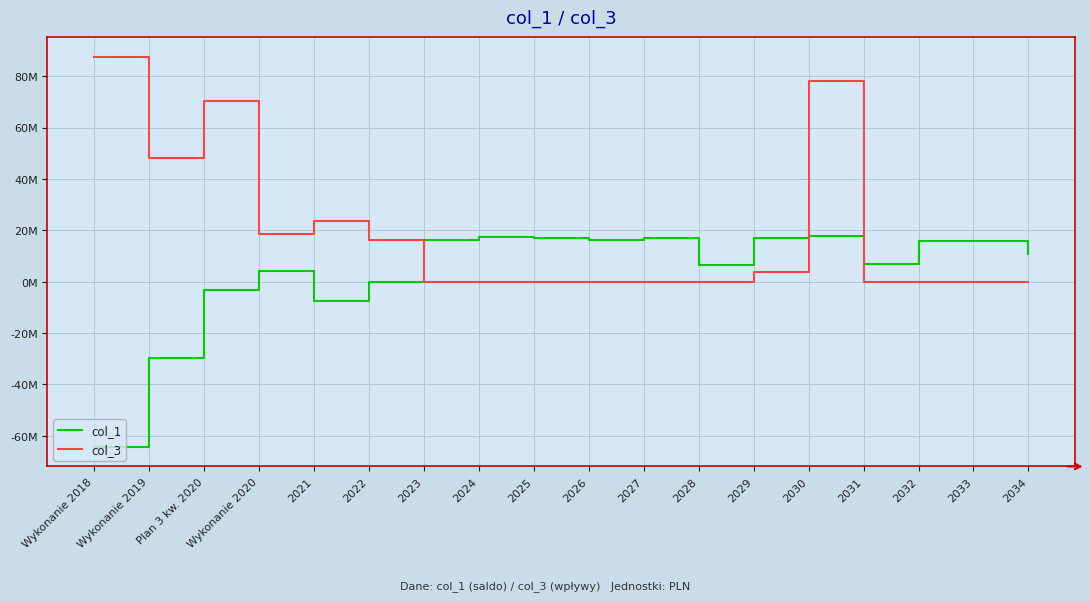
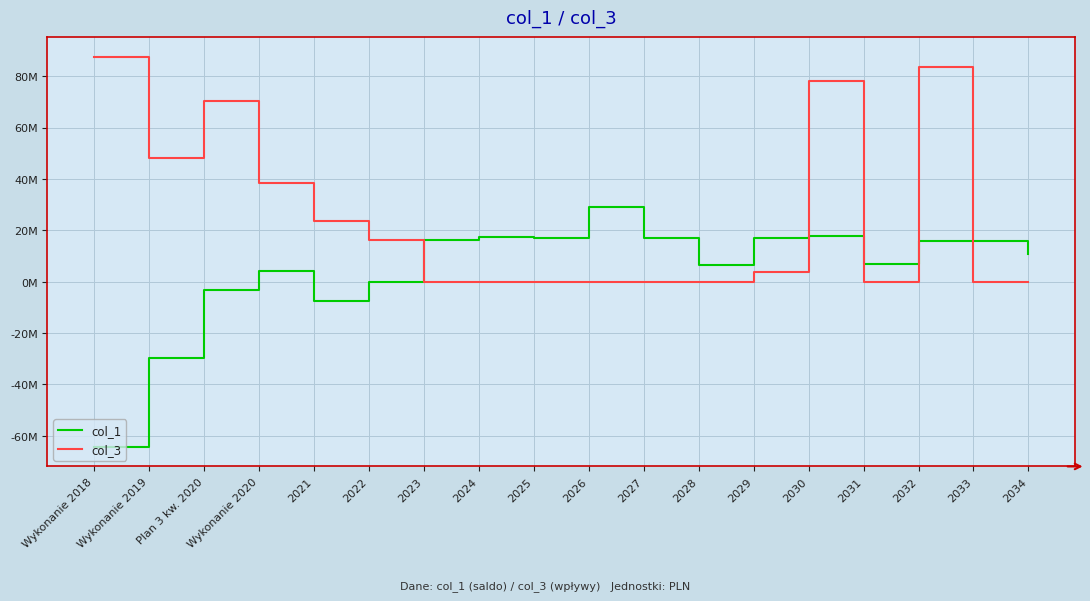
  {
    "col_1": {
      "Wykonanie 2019": -30000000,
      "Plan 3 kw. 2020": -3000000,
      "Wykonanie 2020": 4000000,
      "2021": -7000000,
      "2022": 0,
      "2023": 16000000,
      "2024": 17000000,
      "2025": 17000000,
-     "2026": 16000000,
+     "2026": 29000000,
      "2027": 17000000,
      "2028": 6000000,
      "2029": 17000000,
      "2030": 18000000,
      "2031": 7000000,
      "2032": 16000000,
      "2033": 16000000,
      "2034": 11000000
    },
    "col_3": {
      "Wykonanie 2018": 88000000,
      "Wykonanie 2019": 48000000,
      "Plan 3 kw. 2020": 70000000,
-     "Wykonanie 2020": 18000000,
+     "Wykonanie 2020": 38000000,
      "2021": 23000000,
      "2022": 16000000,
      "2023": 0,
      "2024": 0,
      "2025": 0,
      "2026": 0,
      "2027": 0,
      "2028": 0,
      "2029": 4000000,
      "2030": 78000000,
      "2031": 0,
-     "2032": 0,
+     "2032": 83000000,
      "2033": 0,
      "2034": 0
    }
  }
